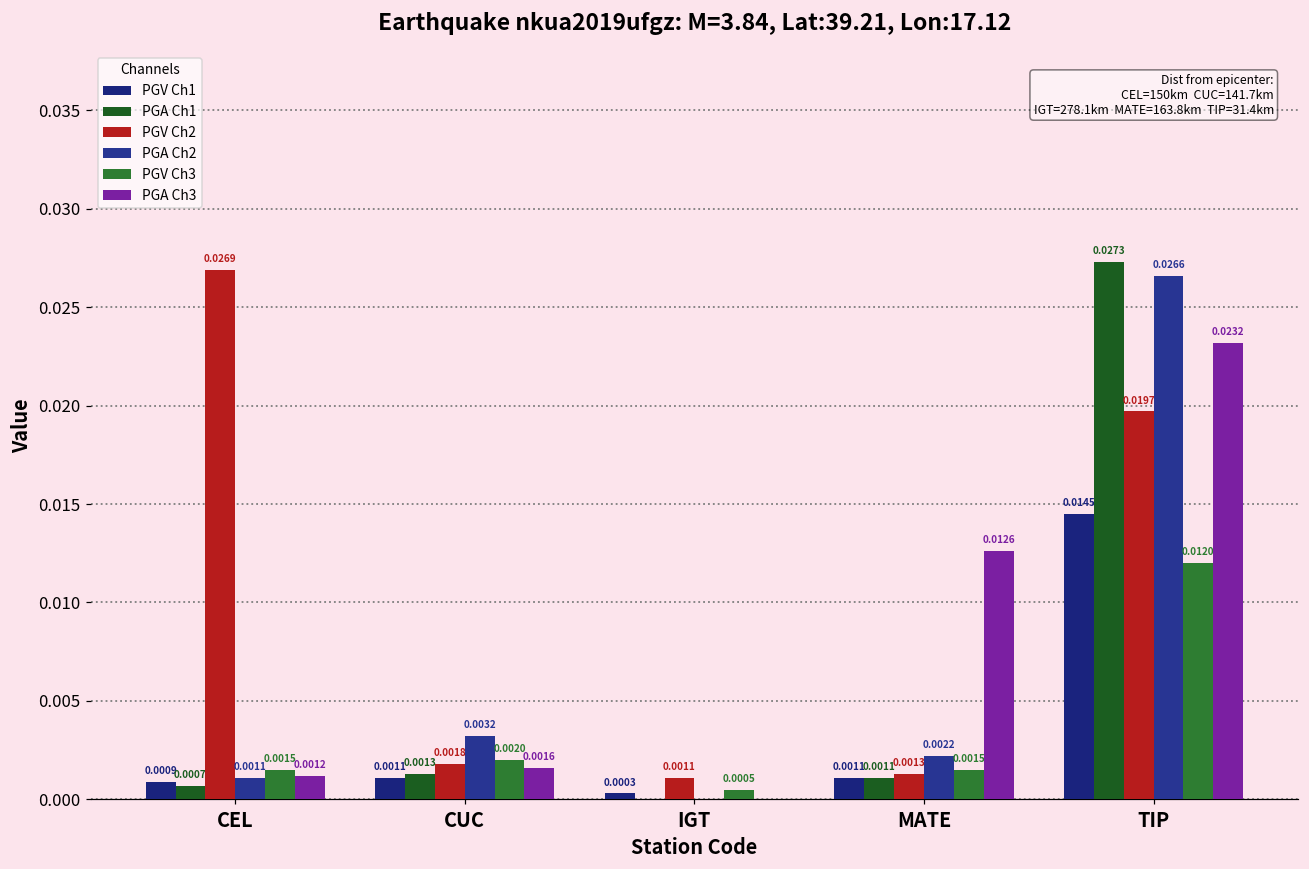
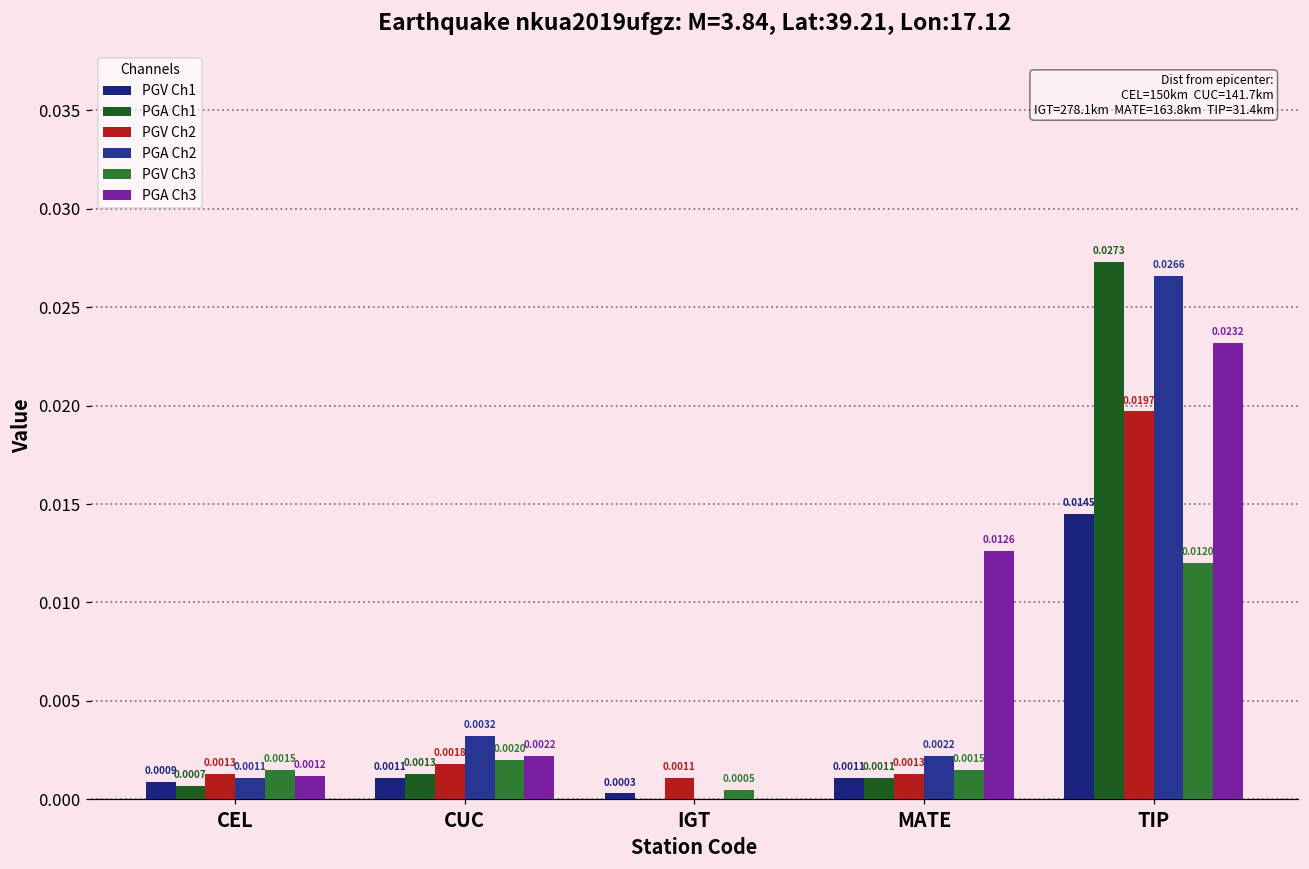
  {
    "PGV Ch2": {
-     "CEL": 0.0269,
+     "CEL": 0.0013,
      "CUC": 0.0018,
      "IGT": 0.0011,
      "MATE": 0.0013,
      "TIP": 0.0197
    },
    "PGA Ch3": {
      "CEL": 0.0012,
-     "CUC": 0.0016,
+     "CUC": 0.0022,
      "MATE": 0.0126,
      "TIP": 0.0232
    }
  }
